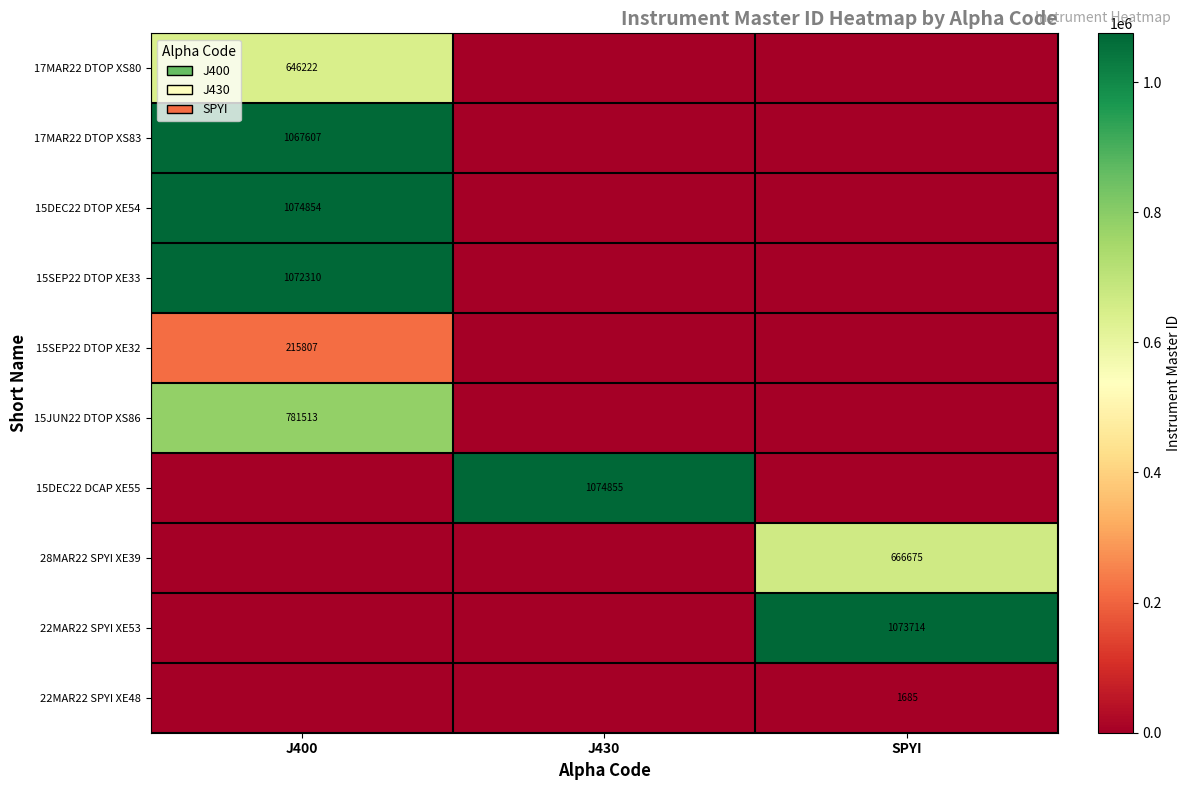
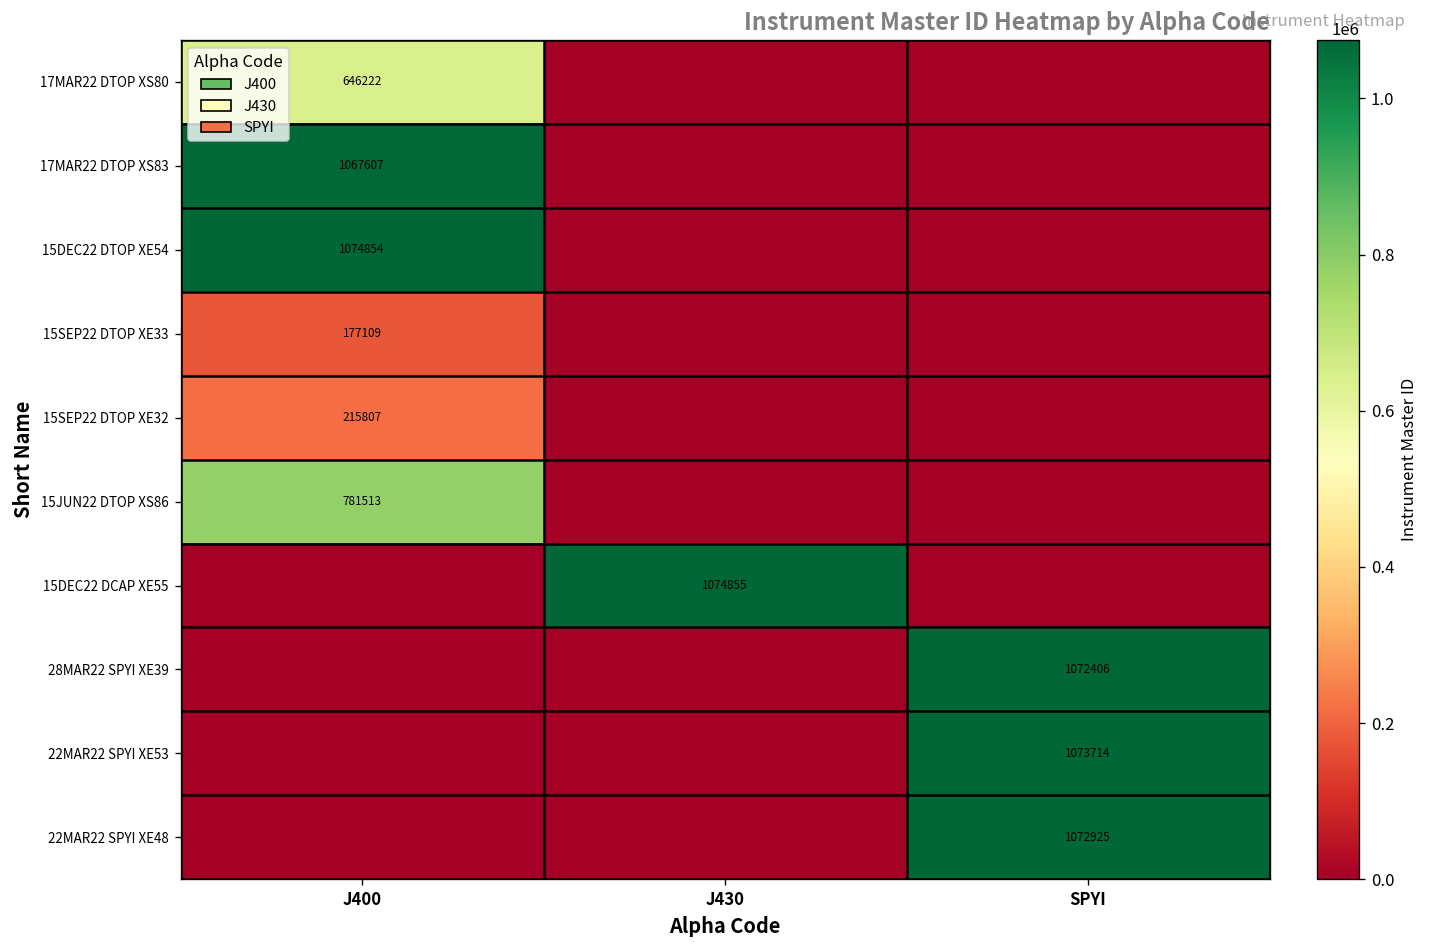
  {
    "17MAR22 DTOP XS80": {
      "J400": 646222
    },
    "17MAR22 DTOP XS83": {
      "J400": 1067607
    },
    "15DEC22 DTOP XE54": {
      "J400": 1074854
    },
    "15SEP22 DTOP XE33": {
-     "J400": 1072310
+     "J400": 177109
    },
    "15SEP22 DTOP XE32": {
      "J400": 215807
    },
    "15JUN22 DTOP XS86": {
      "J400": 781513
    },
    "15DEC22 DCAP XE55": {
      "J430": 1074855
    },
    "28MAR22 SPYI XE39": {
-     "SPYI": 666675
+     "SPYI": 1072406
    },
    "22MAR22 SPYI XE53": {
      "SPYI": 1073714
    },
    "22MAR22 SPYI XE48": {
-     "SPYI": 1685
+     "SPYI": 1072925
    }
  }
